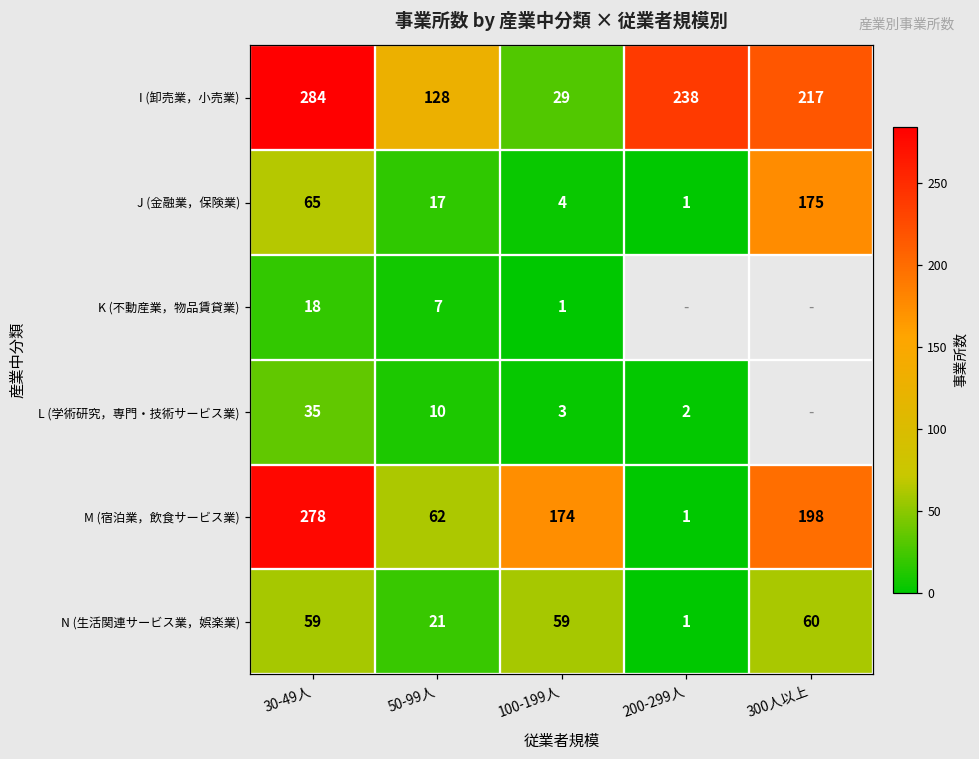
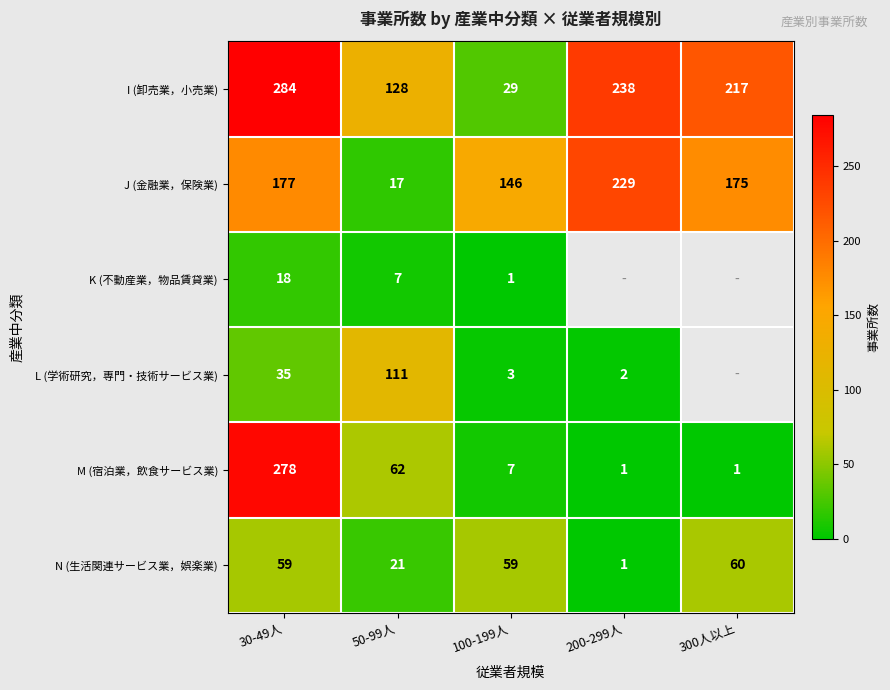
  {
    "I (卸売業，小売業)": {
      "30-49人": 284,
      "50-99人": 128,
      "100-199人": 29,
      "200-299人": 238,
      "300人以上": 217
    },
    "J (金融業，保険業)": {
-     "30-49人": 65,
+     "30-49人": 177,
      "50-99人": 17,
-     "100-199人": 4,
-     "200-299人": 1,
+     "100-199人": 146,
+     "200-299人": 229,
      "300人以上": 175
    },
    "K (不動産業，物品賃貸業)": {
      "30-49人": 18,
      "50-99人": 7,
      "100-199人": 1
    },
    "L (学術研究，専門・技術サービス業)": {
      "30-49人": 35,
-     "50-99人": 10,
+     "50-99人": 111,
      "100-199人": 3,
      "200-299人": 2
    },
    "M (宿泊業，飲食サービス業)": {
      "30-49人": 278,
      "50-99人": 62,
-     "100-199人": 174,
+     "100-199人": 7,
      "200-299人": 1,
-     "300人以上": 198
+     "300人以上": 1
    },
    "N (生活関連サービス業，娯楽業)": {
      "30-49人": 59,
      "50-99人": 21,
      "100-199人": 59,
      "200-299人": 1,
      "300人以上": 60
    }
  }
